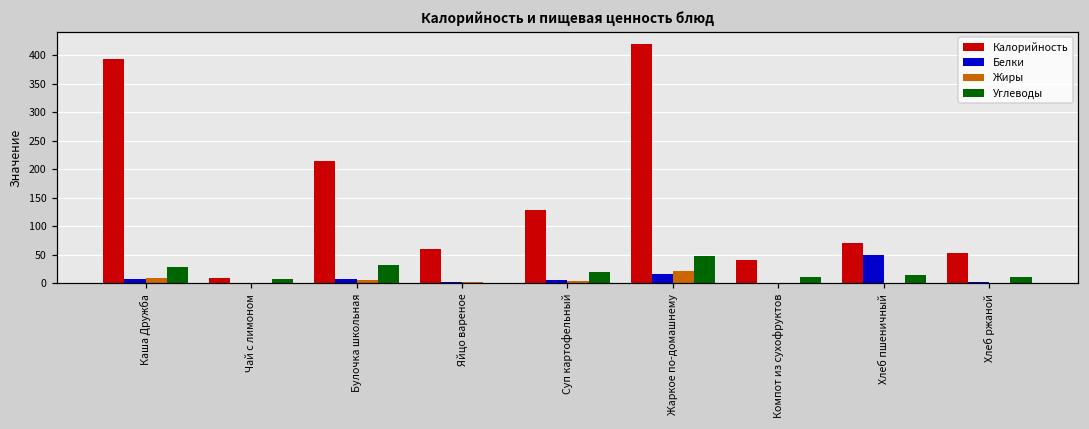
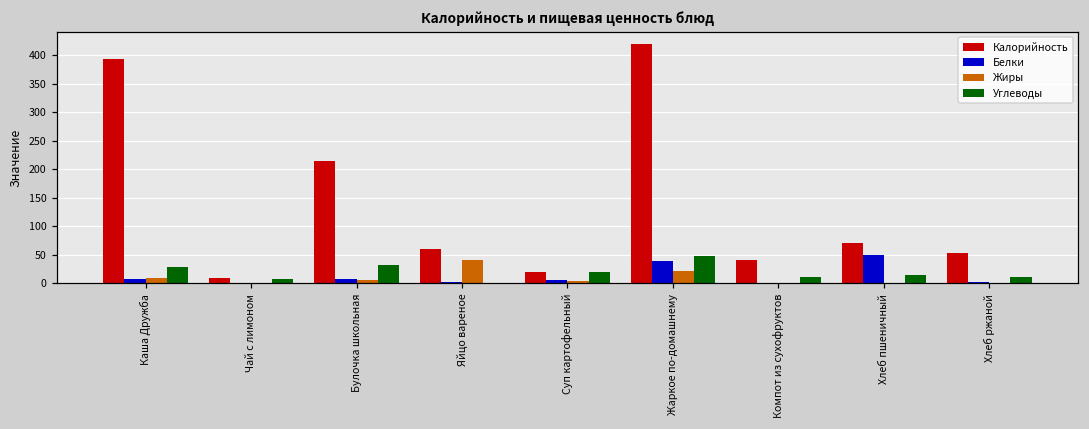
  {
    "Калорийность": {
      "Каша Дружба": 390,
      "Чай с лимоном": 10,
      "Булочка школьная": 210,
      "Яйцо вареное": 60,
-     "Суп картофельный": 130,
+     "Суп картофельный": 20,
      "Жаркое по-домашнему": 420,
      "Компот из сухофруктов": 40,
      "Хлеб пшеничный": 70,
      "Хлеб ржаной": 50
    },
    "Белки": {
      "Каша Дружба": 10,
      "Булочка школьная": 10,
-     "Жаркое по-домашнему": 20,
+     "Жаркое по-домашнему": 40,
      "Хлеб пшеничный": 50
    },
    "Жиры": {
      "Каша Дружба": 10,
      "Чай с лимоном": 0,
      "Булочка школьная": 10,
-     "Яйцо вареное": 0,
+     "Яйцо вареное": 40,
      "Жаркое по-домашнему": 20,
      "Компот из сухофруктов": 0
    },
    "Углеводы": {
      "Каша Дружба": 30,
      "Чай с лимоном": 10,
      "Булочка школьная": 30,
      "Суп картофельный": 20,
      "Жаркое по-домашнему": 50,
      "Компот из сухофруктов": 10,
      "Хлеб пшеничный": 10,
      "Хлеб ржаной": 10
    }
  }
